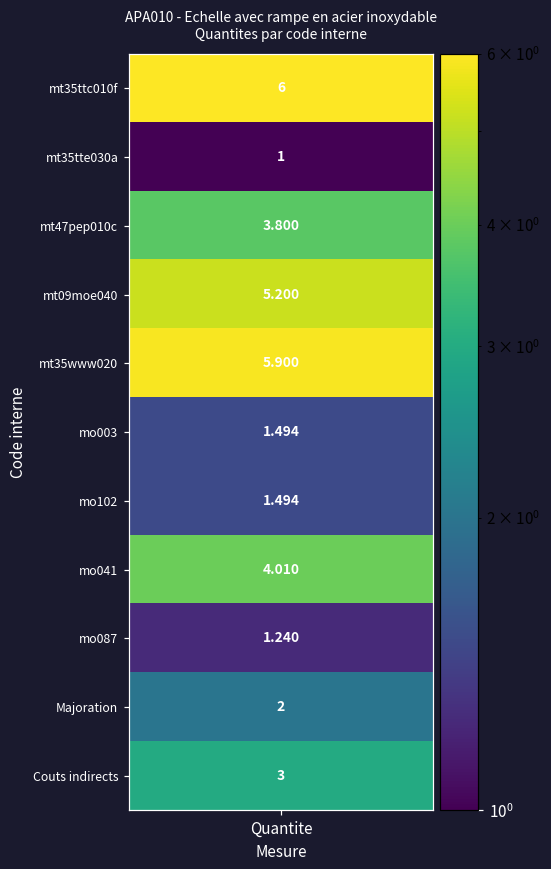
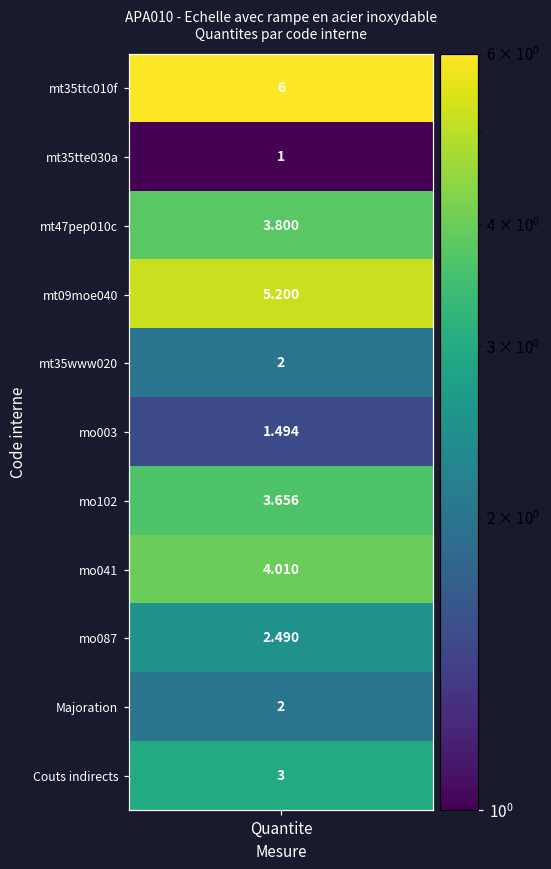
  {
    "mt35ttc010f": {
      "Quantite": 6
    },
    "mt35tte030a": {
      "Quantite": 1
    },
    "mt47pep010c": {
      "Quantite": 3.800
    },
    "mt09moe040": {
      "Quantite": 5.200
    },
    "mt35www020": {
-     "Quantite": 5.900
+     "Quantite": 2
    },
    "mo003": {
      "Quantite": 1.494
    },
    "mo102": {
-     "Quantite": 1.494
+     "Quantite": 3.656
    },
    "mo041": {
      "Quantite": 4.010
    },
    "mo087": {
-     "Quantite": 1.240
+     "Quantite": 2.490
    },
    "Majoration": {
      "Quantite": 2
    },
    "Couts indirects": {
      "Quantite": 3
    }
  }
